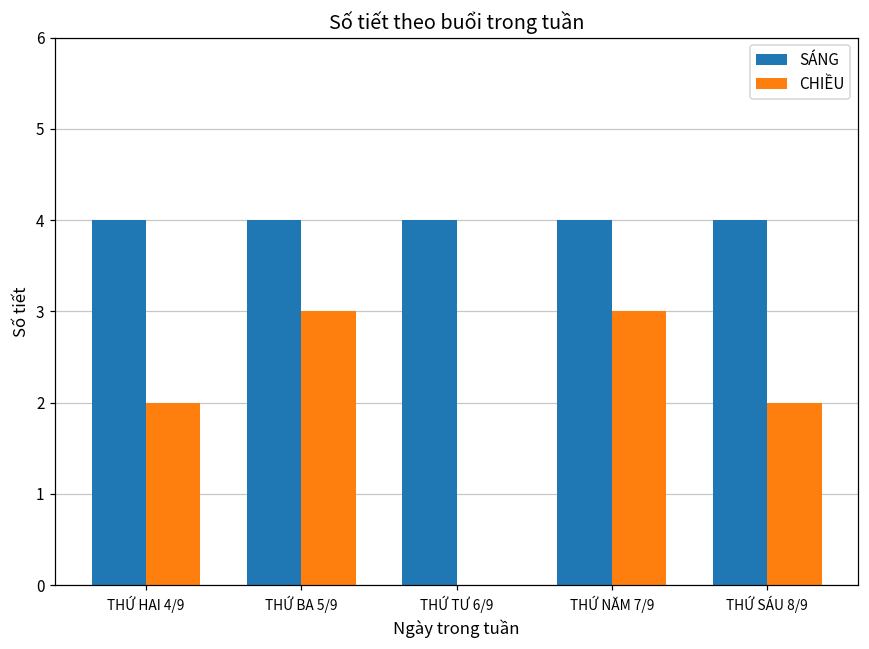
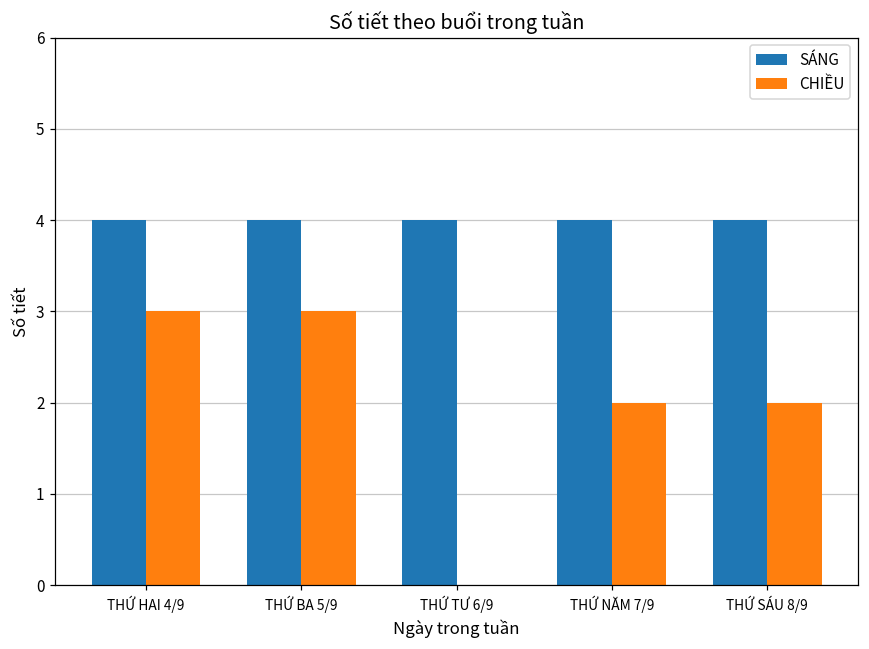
  {
    "SÁNG": {
      "THỨ HAI 4/9": 4,
      "THỨ BA 5/9": 4,
      "THỨ TƯ 6/9": 4,
      "THỨ NĂM 7/9": 4,
      "THỨ SÁU 8/9": 4
    },
    "CHIỀU": {
-     "THỨ HAI 4/9": 2,
+     "THỨ HAI 4/9": 3,
      "THỨ BA 5/9": 3,
      "THỨ TƯ 6/9": 0,
-     "THỨ NĂM 7/9": 3,
+     "THỨ NĂM 7/9": 2,
      "THỨ SÁU 8/9": 2
    }
  }
